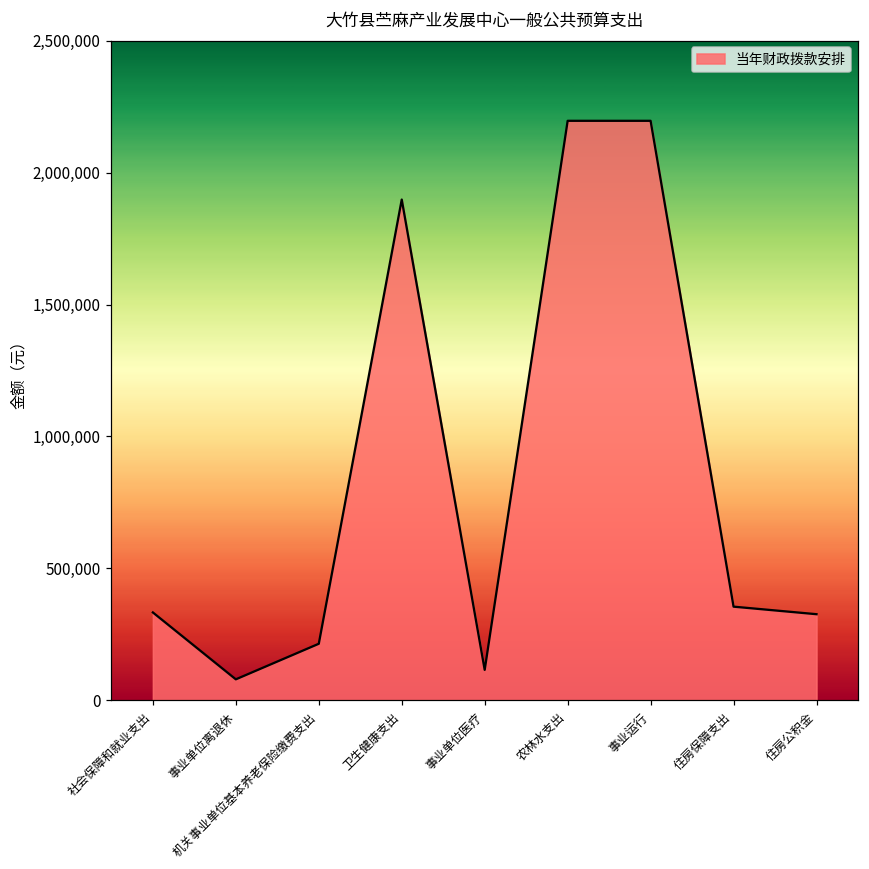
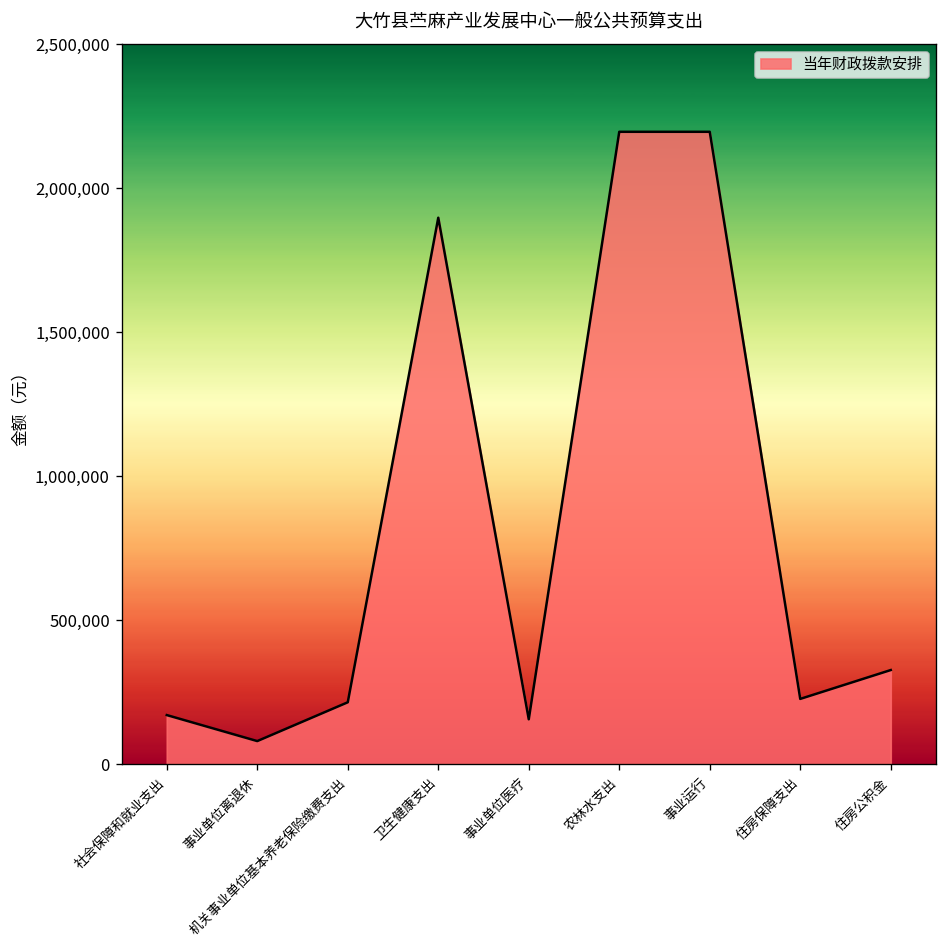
  {
-   "社会保障和就业支出": "330,000",
+   "社会保障和就业支出": "170,000",
    "事业单位离退休": "80,000",
    "机关事业单位基本养老保险缴费支出": "210,000",
    "卫生健康支出": "1,900,000",
-   "事业单位医疗": "120,000",
+   "事业单位医疗": "160,000",
    "农林水支出": "2,200,000",
    "事业运行": "2,200,000",
-   "住房保障支出": "360,000",
+   "住房保障支出": "230,000",
    "住房公积金": "330,000"
  }
